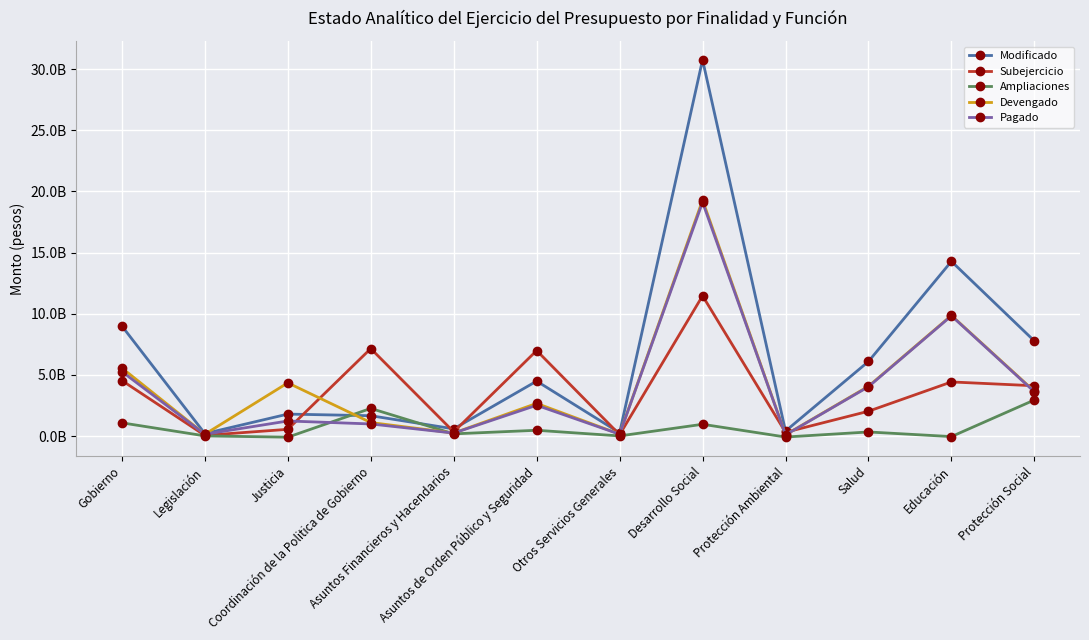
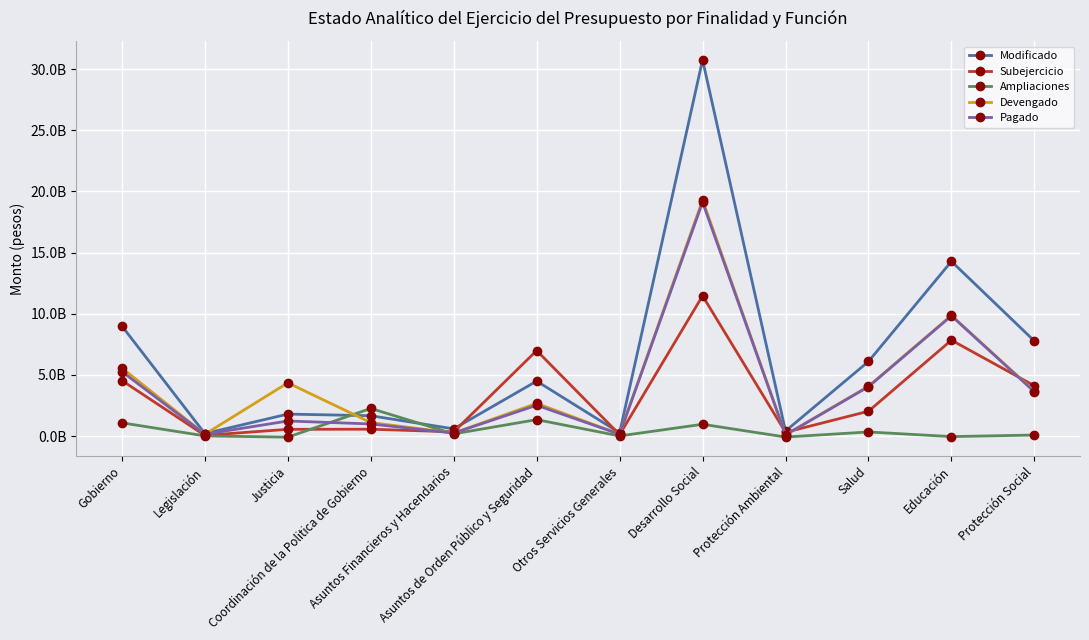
  {
    "Subejercicio": {
      "Gobierno": 4500000000,
      "Justicia": 500000000,
-     "Coordinación de la Politica de Gobierno": 7100000000,
+     "Coordinación de la Politica de Gobierno": 600000000,
      "Asuntos de Orden Público y Seguridad": 7000000000,
      "Desarrollo Social": 11500000000,
      "Salud": 2000000000,
-     "Educación": 4400000000,
+     "Educación": 7800000000,
      "Protección Social": 4100000000
    },
    "Ampliaciones": {
      "Gobierno": 1100000000,
      "Justicia": -100000000,
      "Coordinación de la Politica de Gobierno": 2300000000,
-     "Asuntos de Orden Público y Seguridad": 500000000,
+     "Asuntos de Orden Público y Seguridad": 1300000000,
      "Desarrollo Social": 1000000000,
      "Salud": 300000000,
      "Educación": 0,
-     "Protección Social": 2900000000
+     "Protección Social": 100000000
    },
    "Devengado": {
      "Gobierno": 5600000000,
      "Justicia": 4300000000
    }
  }
